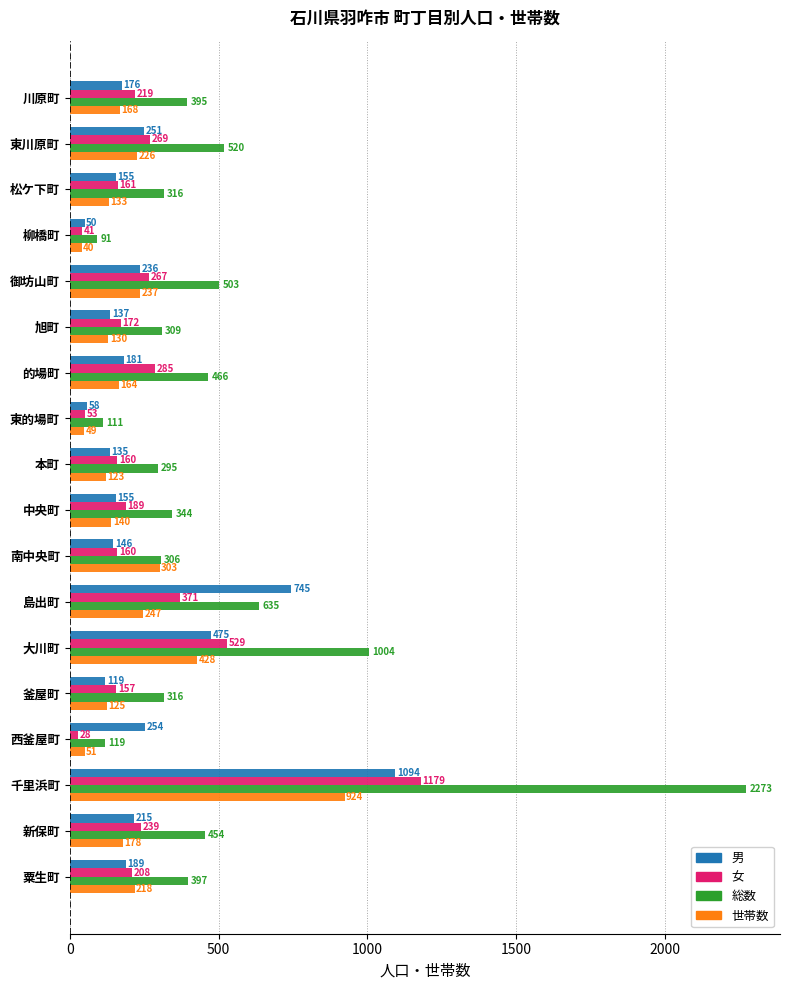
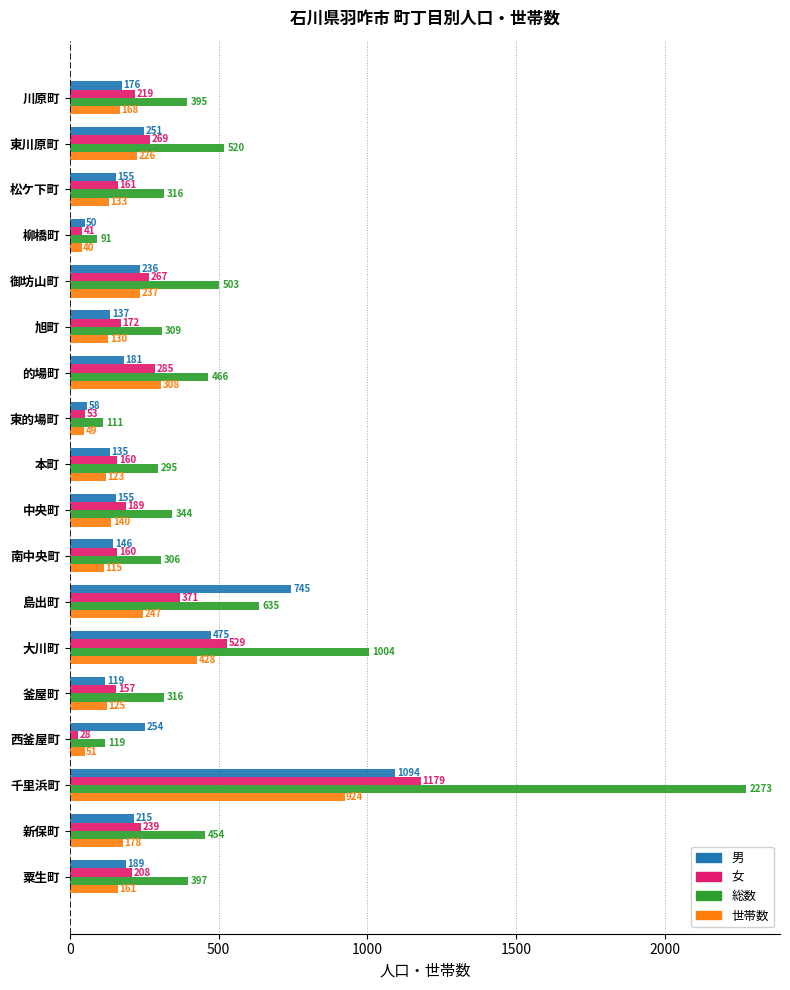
  {
    "男": {
      "川原町": 176,
      "東川原町": 251,
      "柳橋町": 50,
      "御坊山町": 236,
      "旭町": 137,
      "的場町": 181,
      "本町": 135,
      "中央町": 155,
      "南中央町": 146,
      "島出町": 745,
      "大川町": 475,
      "釜屋町": 119,
      "西釜屋町": 254,
      "千里浜町": 1094,
      "新保町": 215,
      "粟生町": 189
    },
    "女": {
      "川原町": 219,
      "東川原町": 269,
      "柳橋町": 41,
      "御坊山町": 267,
      "旭町": 172,
      "的場町": 285,
      "本町": 160,
      "中央町": 189,
      "南中央町": 160,
      "島出町": 371,
      "大川町": 529,
      "釜屋町": 157,
      "西釜屋町": 28,
      "千里浜町": 1179,
      "新保町": 239,
      "粟生町": 208
    },
    "総数": {
      "川原町": 395,
      "東川原町": 520,
      "松ケ下町": 316,
      "柳橋町": 91,
      "御坊山町": 503,
      "旭町": 309,
      "的場町": 466,
      "東的場町": 111,
      "本町": 295,
      "中央町": 344,
      "南中央町": 306,
      "島出町": 635,
      "大川町": 1004,
      "釜屋町": 316,
      "西釜屋町": 119,
      "千里浜町": 2273,
      "新保町": 454,
      "粟生町": 397
    },
    "世帯数": {
      "川原町": 168,
      "東川原町": 226,
      "松ケ下町": 133,
      "柳橋町": 40,
      "御坊山町": 237,
      "旭町": 130,
-     "的場町": 164,
+     "的場町": 308,
      "東的場町": 49,
      "本町": 123,
      "中央町": 140,
-     "南中央町": 303,
+     "南中央町": 115,
      "島出町": 247,
      "大川町": 428,
      "釜屋町": 125,
      "西釜屋町": 51,
      "千里浜町": 924,
      "新保町": 178,
-     "粟生町": 218
+     "粟生町": 161
    }
  }
